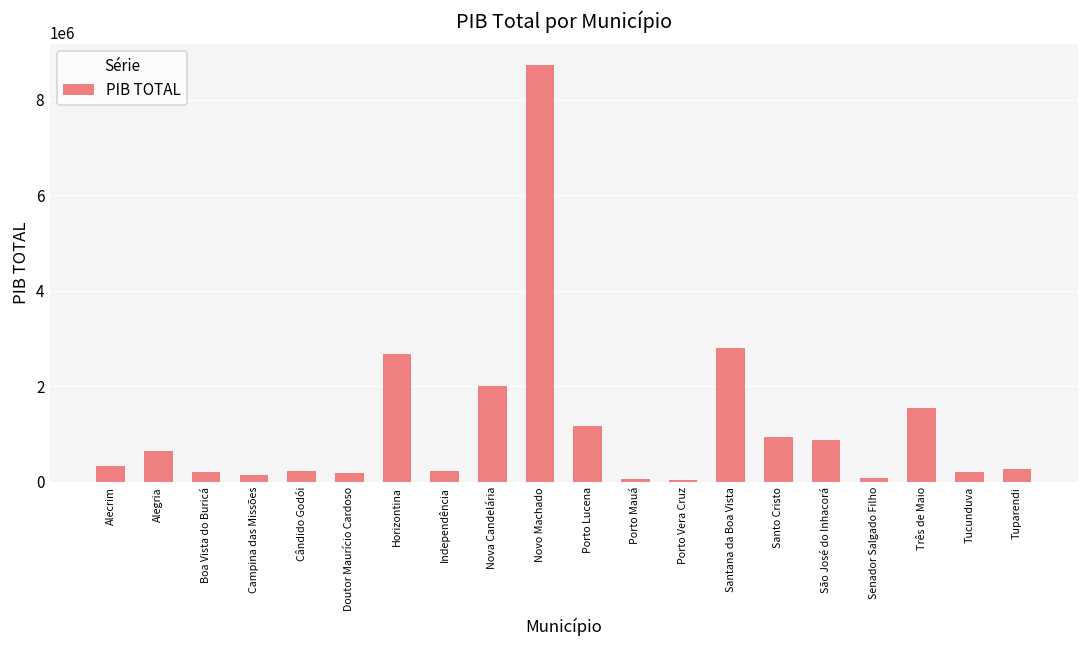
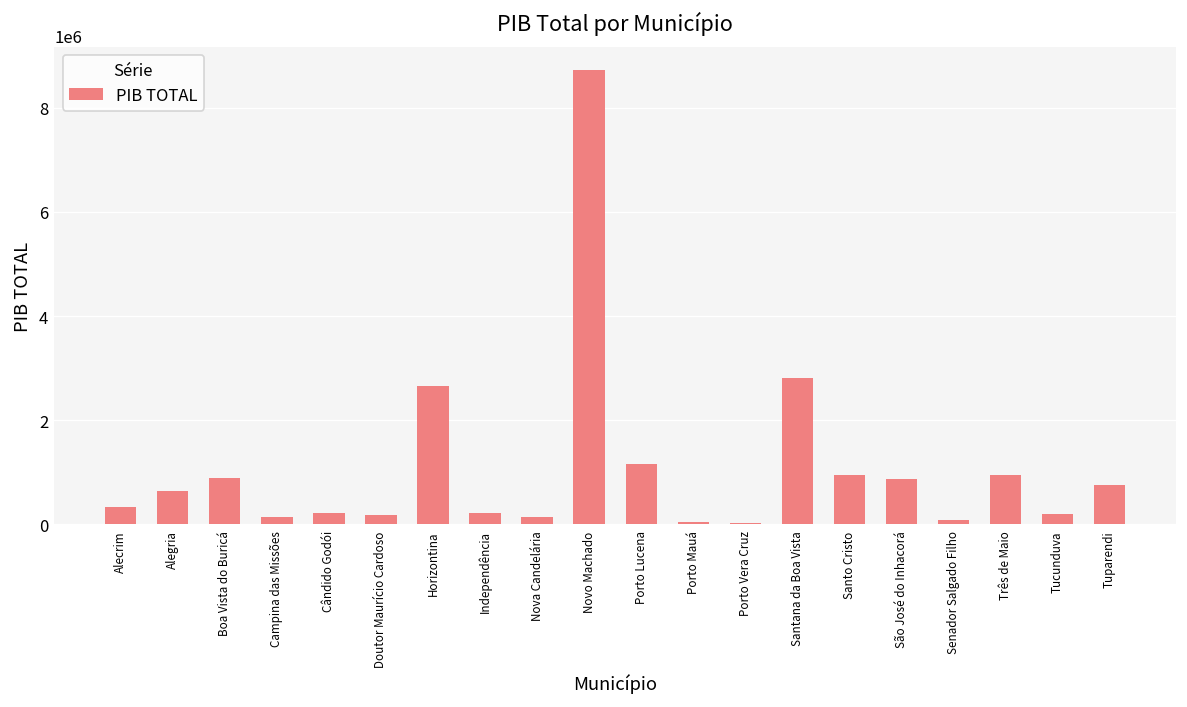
  {
    "Alecrim": 300000,
    "Alegria": 600000,
-   "Boa Vista do Buricá": 200000,
+   "Boa Vista do Buricá": 900000,
    "Campina das Missões": 100000,
    "Cândido Godói": 200000,
    "Doutor Maurício Cardoso": 200000,
    "Horizontina": 2700000,
    "Independência": 200000,
-   "Nova Candelária": 2000000,
+   "Nova Candelária": 100000,
    "Novo Machado": 8700000,
    "Porto Lucena": 1200000,
    "Santana da Boa Vista": 2800000,
    "Santo Cristo": 900000,
    "São José do Inhacorá": 900000,
    "Senador Salgado Filho": 100000,
-   "Três de Maio": 1500000,
+   "Três de Maio": 900000,
    "Tucunduva": 200000,
-   "Tuparendi": 300000
+   "Tuparendi": 800000
  }
